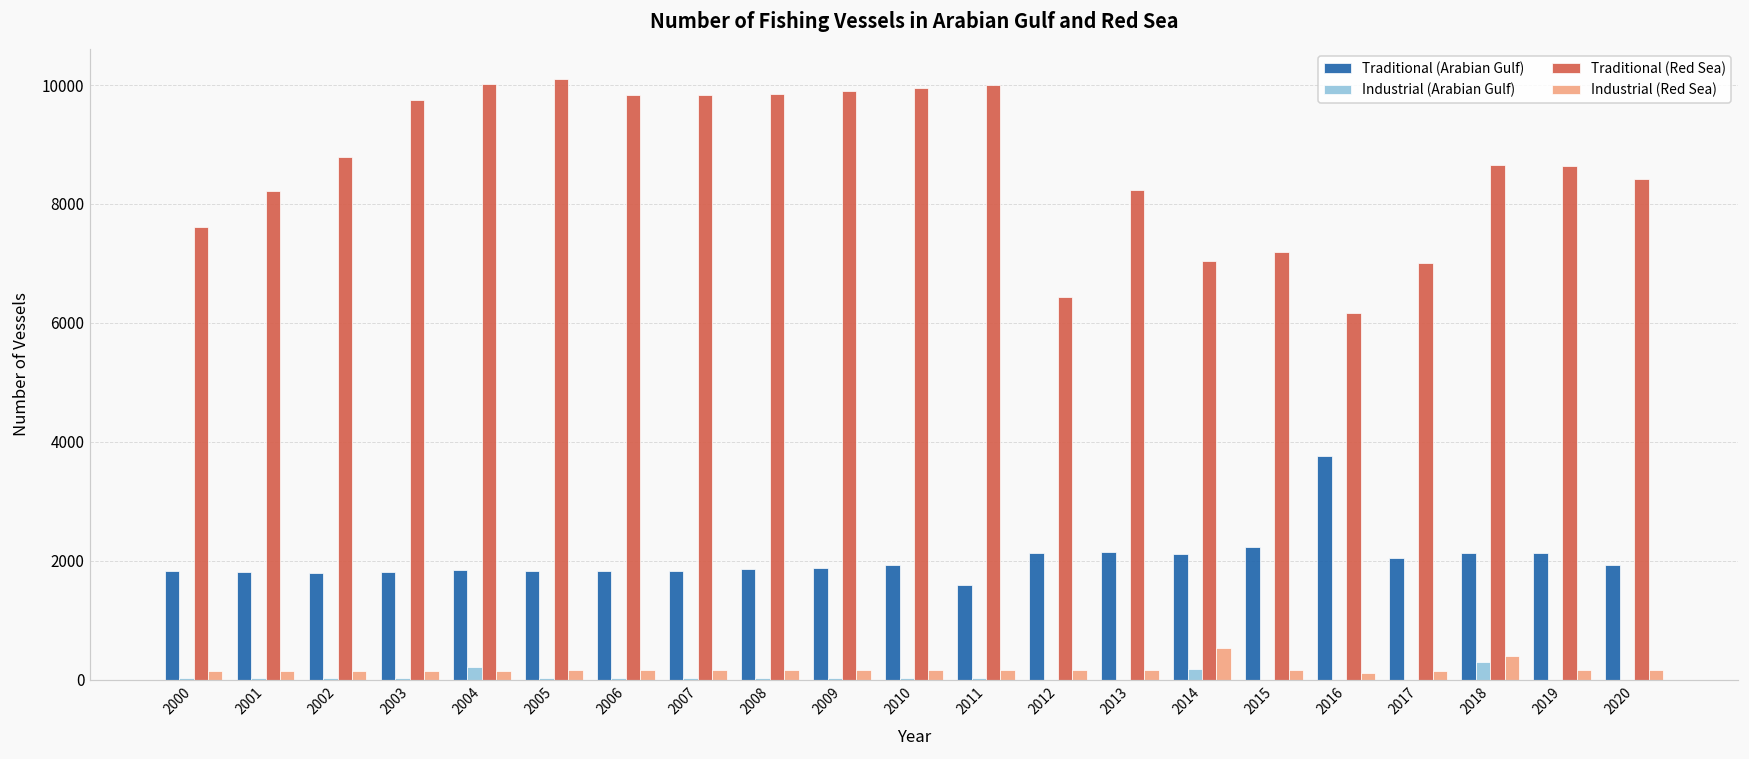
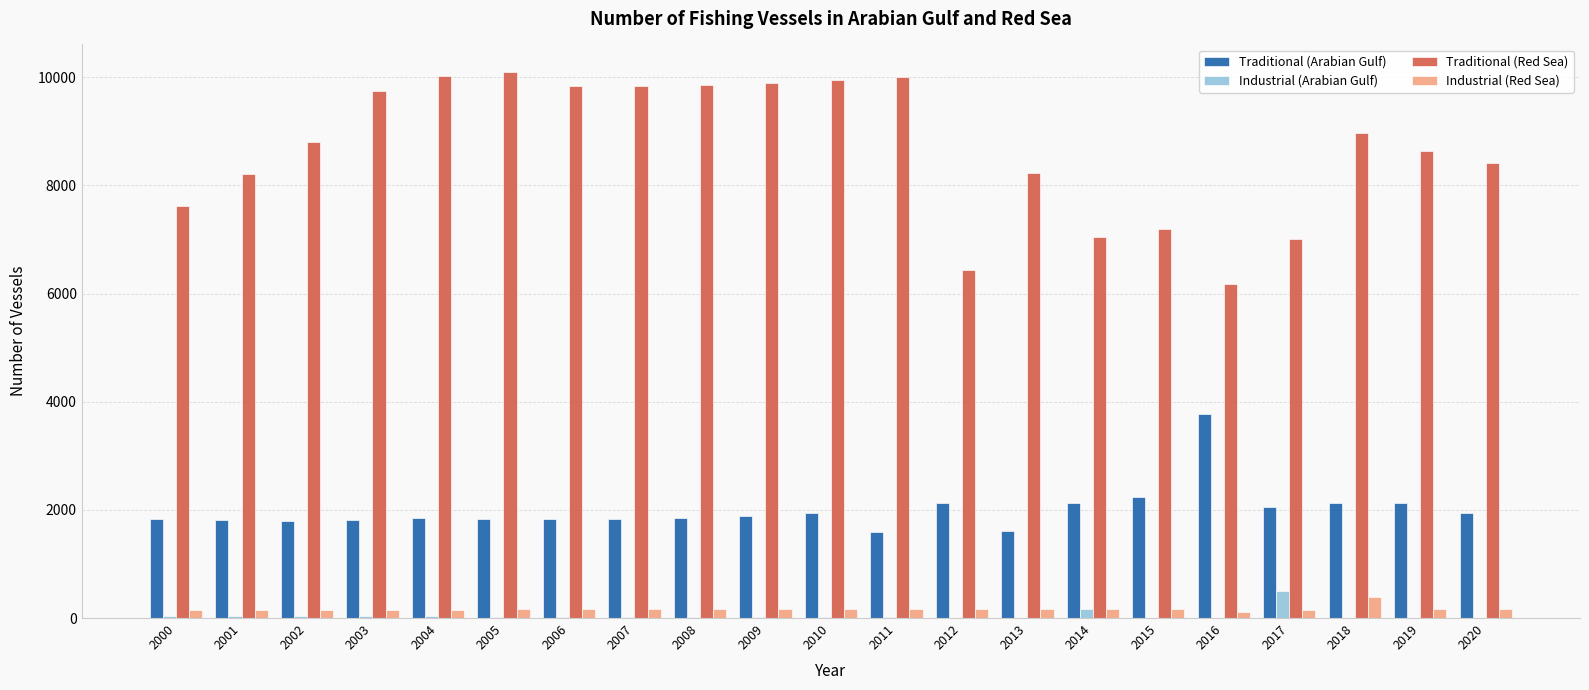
  {
    "Traditional (Arabian Gulf)": {
      "2000": 1800,
      "2001": 1800,
      "2002": 1800,
      "2003": 1800,
      "2004": 1800,
      "2005": 1800,
      "2006": 1800,
      "2007": 1800,
      "2008": 1900,
      "2009": 1900,
      "2010": 1900,
      "2011": 1600,
      "2012": 2100,
-     "2013": 2100,
+     "2013": 1600,
      "2014": 2100,
      "2015": 2200,
      "2016": 3800,
      "2017": 2100,
      "2018": 2100,
      "2019": 2100,
      "2020": 1900
    },
    "Industrial (Arabian Gulf)": {
-     "2004": 200,
+     "2004": 0,
      "2014": 200,
-     "2017": 0,
-     "2018": 300
+     "2017": 500,
+     "2018": 0
    },
    "Traditional (Red Sea)": {
      "2000": 7600,
      "2001": 8200,
      "2002": 8800,
      "2003": 9800,
      "2004": 10000,
      "2005": 10100,
      "2006": 9800,
      "2007": 9800,
      "2008": 9900,
      "2009": 9900,
      "2010": 9900,
      "2011": 10000,
      "2012": 6400,
      "2013": 8200,
      "2014": 7000,
      "2015": 7200,
      "2016": 6200,
      "2017": 7000,
-     "2018": 8700,
+     "2018": 9000,
      "2019": 8600,
      "2020": 8400
    },
    "Industrial (Red Sea)": {
      "2000": 100,
      "2001": 200,
      "2002": 200,
      "2003": 200,
      "2004": 200,
      "2005": 200,
      "2006": 200,
      "2007": 200,
      "2008": 200,
      "2009": 200,
      "2010": 200,
      "2011": 200,
      "2012": 200,
      "2013": 200,
-     "2014": 500,
+     "2014": 200,
      "2015": 200,
      "2016": 100,
      "2017": 200,
      "2018": 400,
      "2019": 200,
      "2020": 200
    }
  }
